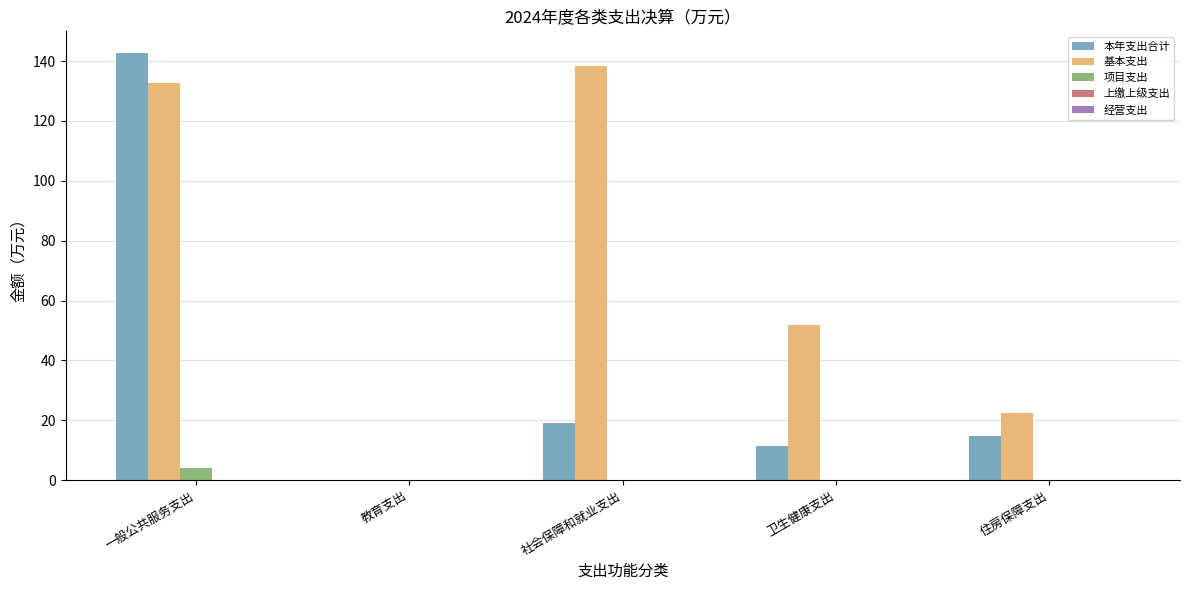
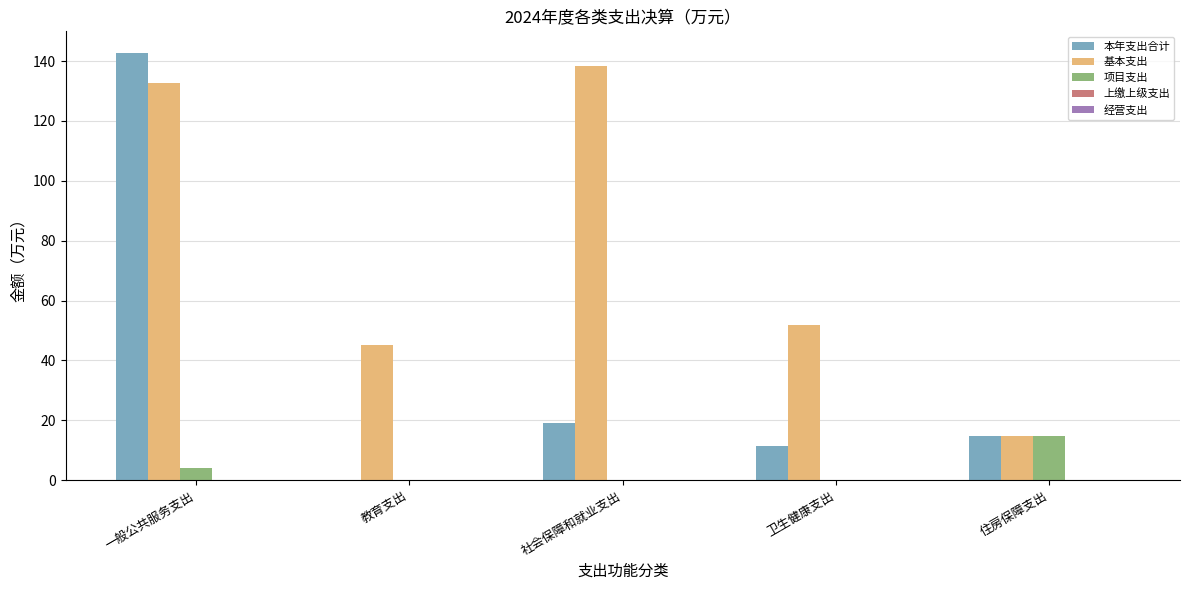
  {
    "基本支出": {
      "一般公共服务支出": 133,
-     "教育支出": 0,
+     "教育支出": 45,
      "社会保障和就业支出": 138,
      "卫生健康支出": 52,
-     "住房保障支出": 22
+     "住房保障支出": 15
    },
    "项目支出": {
      "一般公共服务支出": 4,
      "教育支出": 0,
      "社会保障和就业支出": 0,
      "卫生健康支出": 0,
-     "住房保障支出": 0
+     "住房保障支出": 15
    },
    "上缴上级支出": {
      "一般公共服务支出": 0,
      "教育支出": 0,
      "社会保障和就业支出": 0,
      "卫生健康支出": 0,
      "住房保障支出": 0
    }
  }
